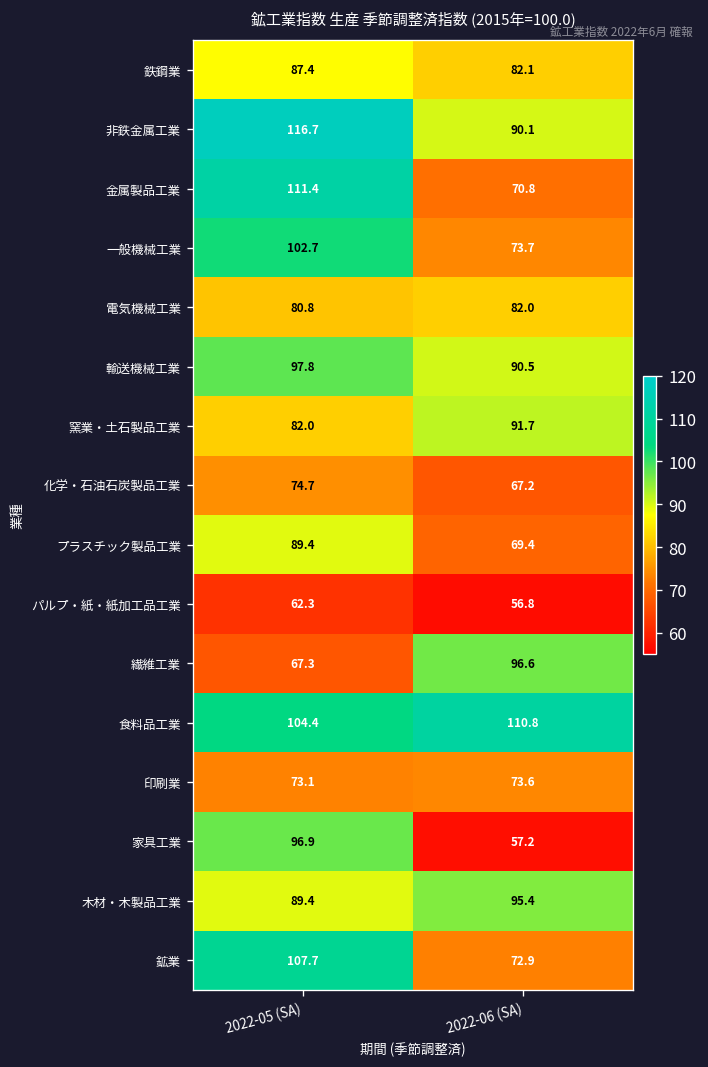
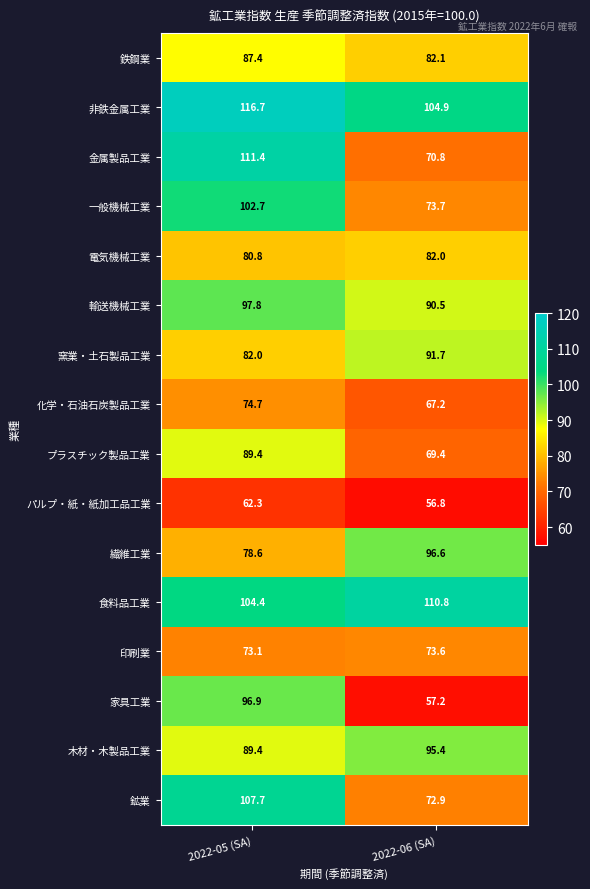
  {
    "鉄鋼業": {
      "2022-05 (SA)": 87.4,
      "2022-06 (SA)": 82.1
    },
    "非鉄金属工業": {
      "2022-05 (SA)": 116.7,
-     "2022-06 (SA)": 90.1
+     "2022-06 (SA)": 104.9
    },
    "金属製品工業": {
      "2022-05 (SA)": 111.4,
      "2022-06 (SA)": 70.8
    },
    "一般機械工業": {
      "2022-05 (SA)": 102.7,
      "2022-06 (SA)": 73.7
    },
    "電気機械工業": {
      "2022-05 (SA)": 80.8,
      "2022-06 (SA)": 82.0
    },
    "輸送機械工業": {
      "2022-05 (SA)": 97.8,
      "2022-06 (SA)": 90.5
    },
    "窯業・土石製品工業": {
      "2022-05 (SA)": 82.0,
      "2022-06 (SA)": 91.7
    },
    "化学・石油石炭製品工業": {
      "2022-05 (SA)": 74.7,
      "2022-06 (SA)": 67.2
    },
    "プラスチック製品工業": {
      "2022-05 (SA)": 89.4,
      "2022-06 (SA)": 69.4
    },
    "パルプ・紙・紙加工品工業": {
      "2022-05 (SA)": 62.3,
      "2022-06 (SA)": 56.8
    },
    "繊維工業": {
-     "2022-05 (SA)": 67.3,
+     "2022-05 (SA)": 78.6,
      "2022-06 (SA)": 96.6
    },
    "食料品工業": {
      "2022-05 (SA)": 104.4,
      "2022-06 (SA)": 110.8
    },
    "印刷業": {
      "2022-05 (SA)": 73.1,
      "2022-06 (SA)": 73.6
    },
    "家具工業": {
      "2022-05 (SA)": 96.9,
      "2022-06 (SA)": 57.2
    },
    "木材・木製品工業": {
      "2022-05 (SA)": 89.4,
      "2022-06 (SA)": 95.4
    },
    "鉱業": {
      "2022-05 (SA)": 107.7,
      "2022-06 (SA)": 72.9
    }
  }
